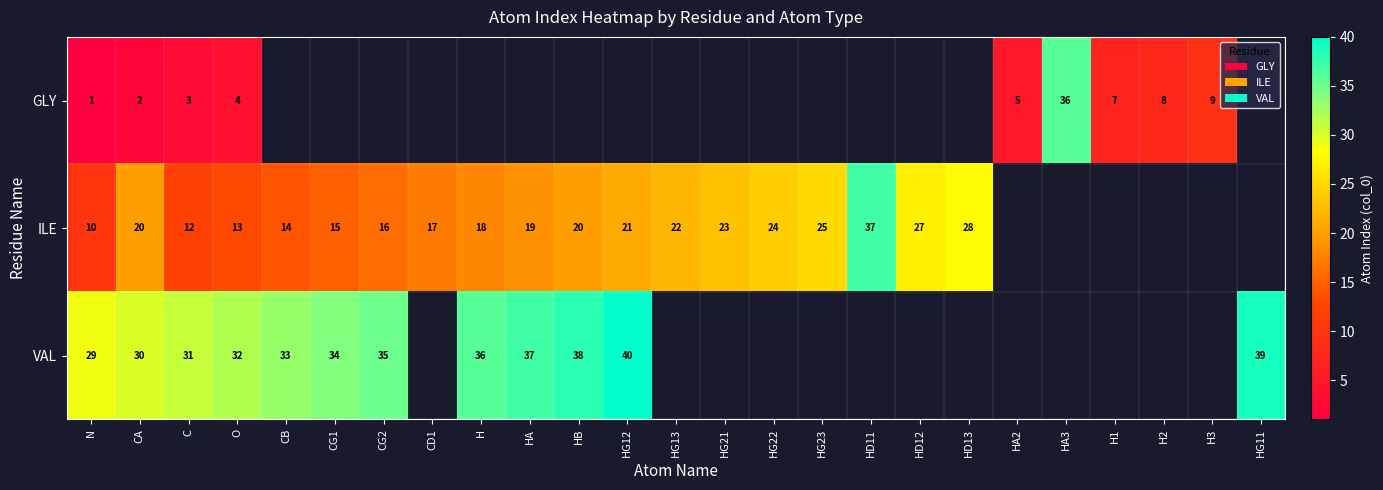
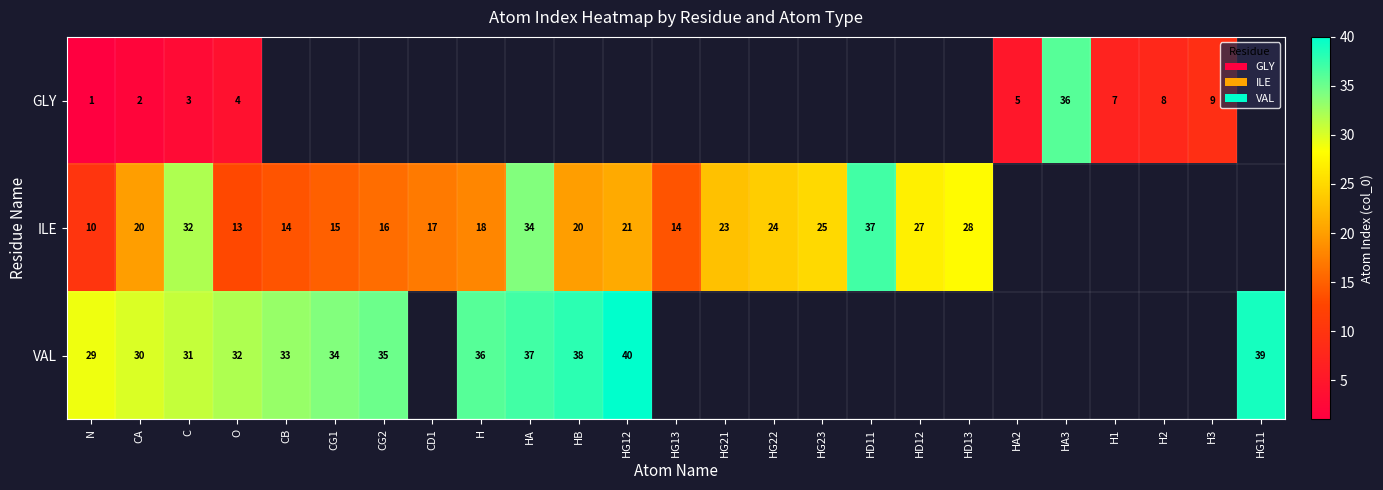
  {
    "GLY": {
      "N": 1,
      "CA": 2,
      "C": 3,
      "O": 4,
      "HA2": 5,
      "HA3": 36,
      "H1": 7,
      "H2": 8,
      "H3": 9
    },
    "ILE": {
      "N": 10,
      "CA": 20,
-     "C": 12,
+     "C": 32,
      "O": 13,
      "CB": 14,
      "CG1": 15,
      "CG2": 16,
      "CD1": 17,
      "H": 18,
-     "HA": 19,
+     "HA": 34,
      "HB": 20,
      "HG12": 21,
-     "HG13": 22,
+     "HG13": 14,
      "HG21": 23,
      "HG22": 24,
      "HG23": 25,
      "HD11": 37,
      "HD12": 27,
      "HD13": 28
    },
    "VAL": {
      "N": 29,
      "CA": 30,
      "C": 31,
      "O": 32,
      "CB": 33,
      "CG1": 34,
      "CG2": 35,
      "H": 36,
      "HA": 37,
      "HB": 38,
      "HG12": 40,
      "HG11": 39
    }
  }
